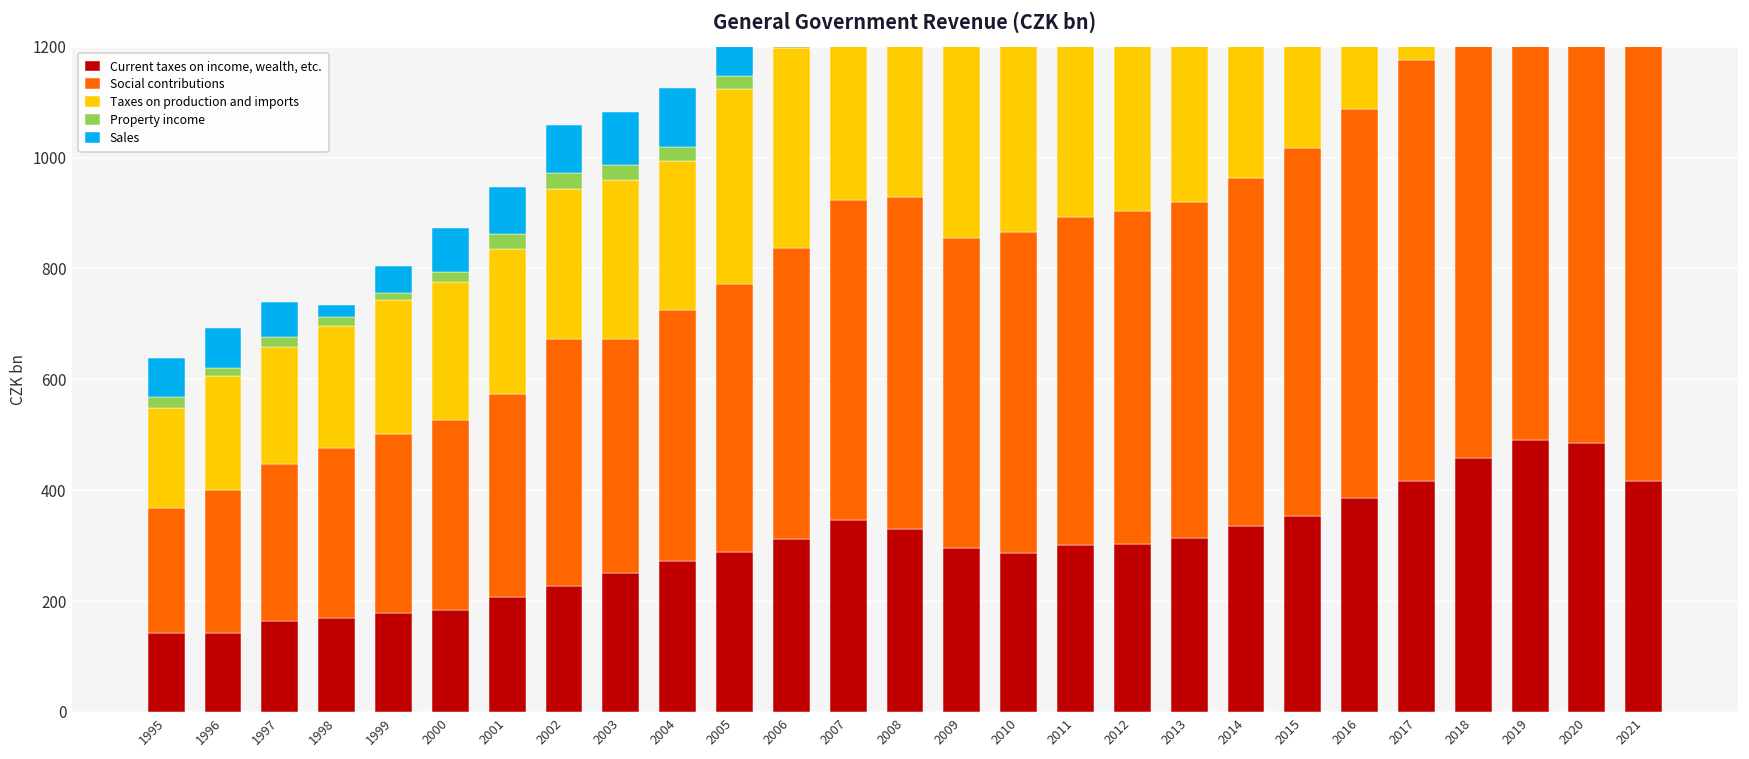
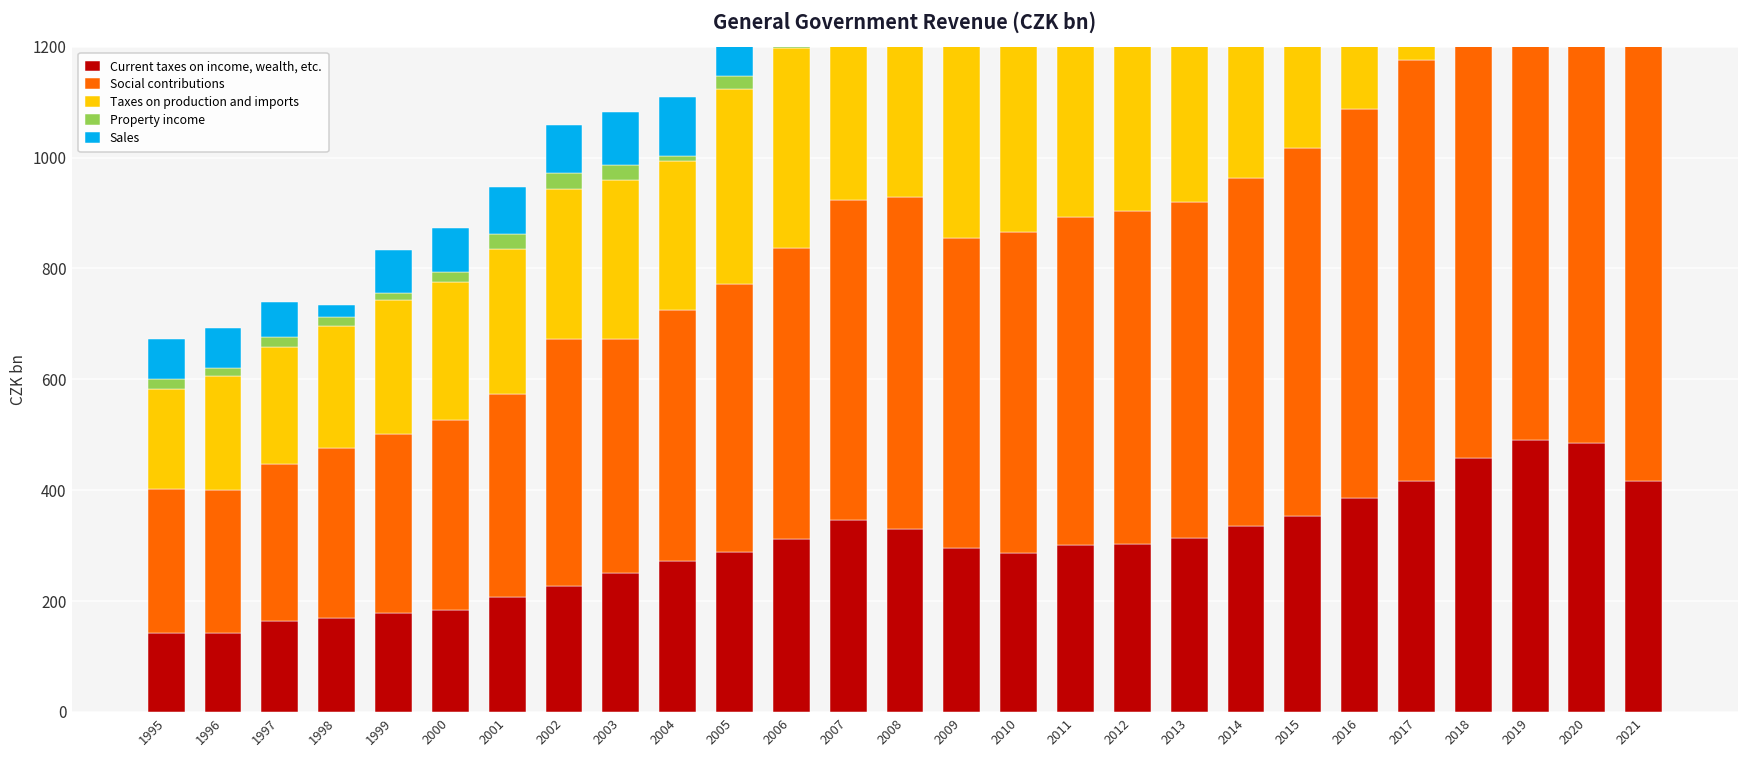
  {
    "Current taxes on income, wealth, etc.": {
      "1995": 140,
      "1996": 140,
      "1997": 160,
      "1998": 170,
      "1999": 180,
      "2000": 180,
      "2001": 210,
      "2002": 230,
      "2003": 250,
      "2004": 270,
      "2005": 290,
      "2006": 310,
      "2007": 350,
      "2008": 330,
      "2009": 300,
      "2010": 290,
      "2011": 300,
      "2012": 300,
      "2013": 310,
      "2014": 340,
      "2015": 350,
      "2016": 390,
      "2017": 420,
      "2018": 460,
      "2019": 490,
      "2020": 490,
      "2021": 420
    },
    "Social contributions": {
-     "1995": 230,
+     "1995": 260,
      "1996": 260,
      "1997": 280,
      "1998": 310,
      "1999": 320,
      "2000": 340,
      "2001": 370,
      "2002": 440,
      "2003": 420,
      "2004": 450,
      "2005": 480,
      "2006": 520,
      "2007": 580,
      "2008": 600,
      "2009": 560,
      "2010": 580,
      "2011": 590,
      "2012": 600,
      "2013": 610,
      "2014": 630,
      "2015": 660,
      "2016": 700,
      "2017": 760
    },
    "Taxes on production and imports": {
      "1995": 180,
      "1996": 200,
      "1997": 210,
      "1998": 220,
      "1999": 240,
      "2000": 250,
      "2001": 260,
      "2002": 270,
      "2003": 290,
      "2004": 270,
      "2005": 350,
      "2006": 360
    },
    "Property income": {
      "1995": 20,
      "1996": 20,
      "1997": 20,
      "1998": 20,
      "1999": 10,
      "2000": 20,
      "2001": 30,
      "2002": 30,
      "2003": 30,
-     "2004": 20,
+     "2004": 10,
      "2005": 20
    },
    "Sales": {
      "1995": 70,
      "1996": 70,
      "1997": 60,
      "1998": 20,
-     "1999": 50,
+     "1999": 80,
      "2000": 80,
      "2001": 80,
      "2002": 90,
      "2003": 100,
      "2004": 110
    }
  }
